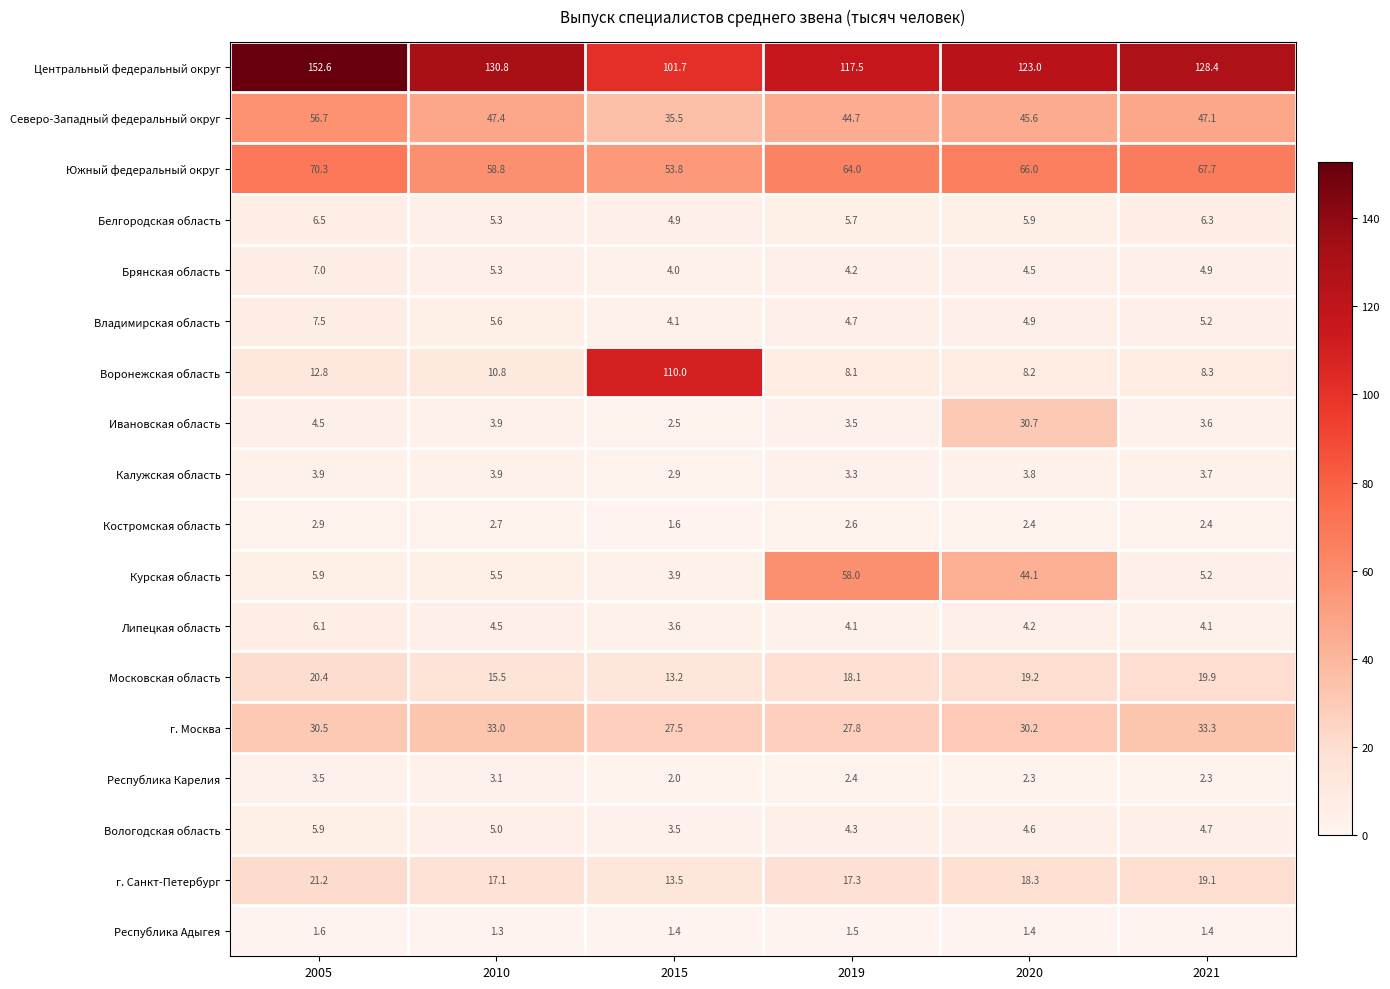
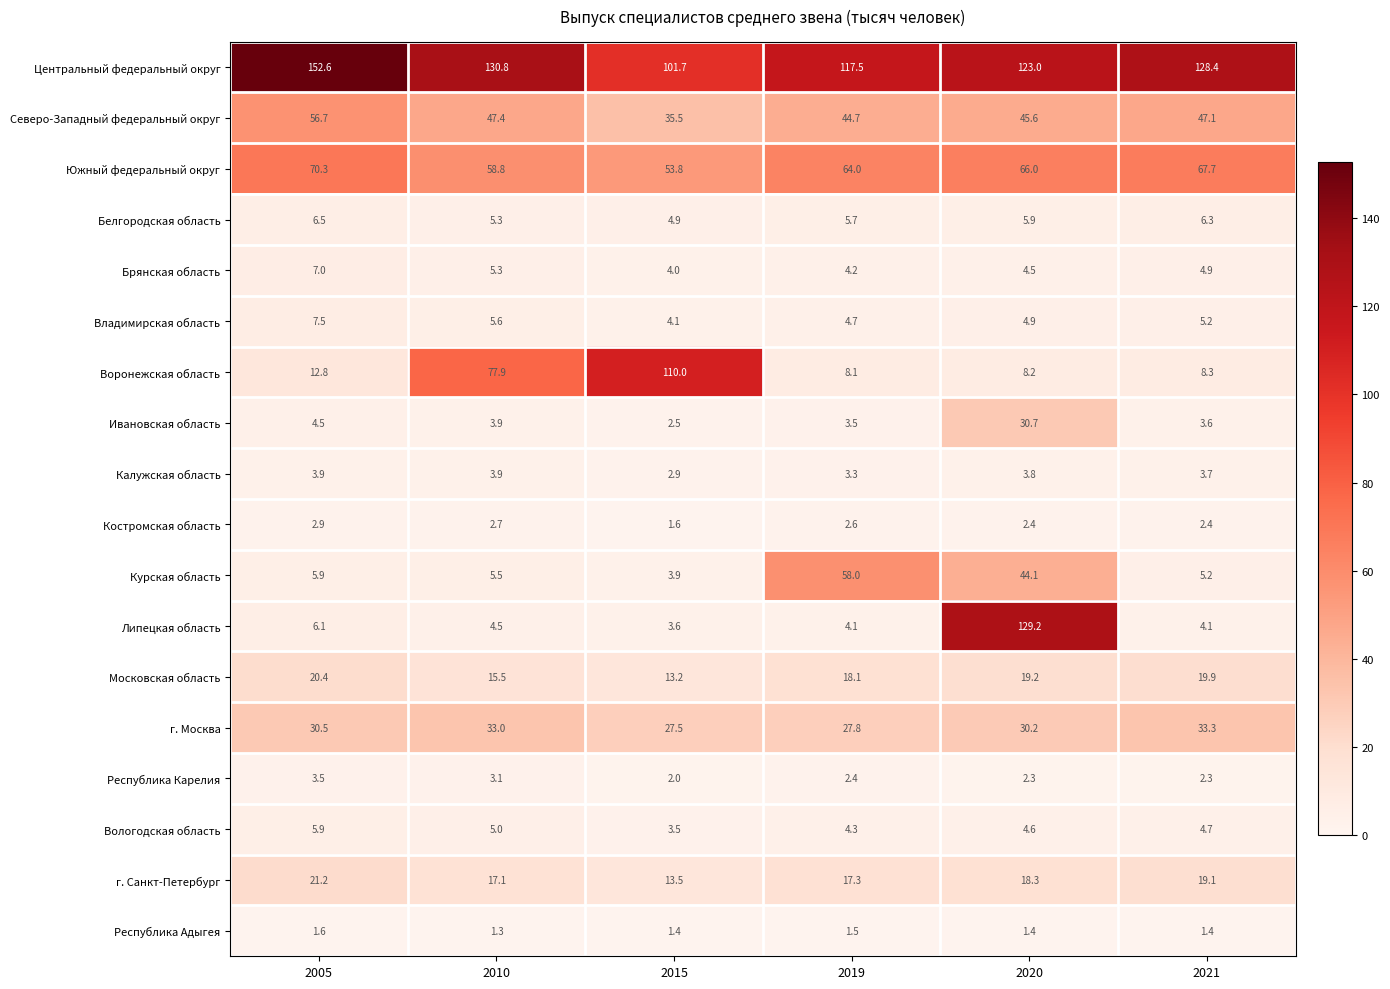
  {
    "Центральный федеральный округ": {
      "2005": 152.6,
      "2010": 130.8,
      "2015": 101.7,
      "2019": 117.5,
      "2020": 123.0,
      "2021": 128.4
    },
    "Северо-Западный федеральный округ": {
      "2005": 56.7,
      "2010": 47.4,
      "2015": 35.5,
      "2019": 44.7,
      "2020": 45.6,
      "2021": 47.1
    },
    "Южный федеральный округ": {
      "2005": 70.3,
      "2010": 58.8,
      "2015": 53.8,
      "2019": 64.0,
      "2020": 66.0,
      "2021": 67.7
    },
    "Белгородская область": {
      "2005": 6.5,
      "2010": 5.3,
      "2015": 4.9,
      "2019": 5.7,
      "2020": 5.9,
      "2021": 6.3
    },
    "Брянская область": {
      "2005": 7.0,
      "2010": 5.3,
      "2015": 4.0,
      "2019": 4.2,
      "2020": 4.5,
      "2021": 4.9
    },
    "Владимирская область": {
      "2005": 7.5,
      "2010": 5.6,
      "2015": 4.1,
      "2019": 4.7,
      "2020": 4.9,
      "2021": 5.2
    },
    "Воронежская область": {
      "2005": 12.8,
-     "2010": 10.8,
+     "2010": 77.9,
      "2015": 110.0,
      "2019": 8.1,
      "2020": 8.2,
      "2021": 8.3
    },
    "Ивановская область": {
      "2005": 4.5,
      "2010": 3.9,
      "2015": 2.5,
      "2019": 3.5,
      "2020": 30.7,
      "2021": 3.6
    },
    "Калужская область": {
      "2005": 3.9,
      "2010": 3.9,
      "2015": 2.9,
      "2019": 3.3,
      "2020": 3.8,
      "2021": 3.7
    },
    "Костромская область": {
      "2005": 2.9,
      "2010": 2.7,
      "2015": 1.6,
      "2019": 2.6,
      "2020": 2.4,
      "2021": 2.4
    },
    "Курская область": {
      "2005": 5.9,
      "2010": 5.5,
      "2015": 3.9,
      "2019": 58.0,
      "2020": 44.1,
      "2021": 5.2
    },
    "Липецкая область": {
      "2005": 6.1,
      "2010": 4.5,
      "2015": 3.6,
      "2019": 4.1,
-     "2020": 4.2,
+     "2020": 129.2,
      "2021": 4.1
    },
    "Московская область": {
      "2005": 20.4,
      "2010": 15.5,
      "2015": 13.2,
      "2019": 18.1,
      "2020": 19.2,
      "2021": 19.9
    },
    "г. Москва": {
      "2005": 30.5,
      "2010": 33.0,
      "2015": 27.5,
      "2019": 27.8,
      "2020": 30.2,
      "2021": 33.3
    },
    "Республика Карелия": {
      "2005": 3.5,
      "2010": 3.1,
      "2015": 2.0,
      "2019": 2.4,
      "2020": 2.3,
      "2021": 2.3
    },
    "Вологодская область": {
      "2005": 5.9,
      "2010": 5.0,
      "2015": 3.5,
      "2019": 4.3,
      "2020": 4.6,
      "2021": 4.7
    },
    "г. Санкт-Петербург": {
      "2005": 21.2,
      "2010": 17.1,
      "2015": 13.5,
      "2019": 17.3,
      "2020": 18.3,
      "2021": 19.1
    },
    "Республика Адыгея": {
      "2005": 1.6,
      "2010": 1.3,
      "2015": 1.4,
      "2019": 1.5,
      "2020": 1.4,
      "2021": 1.4
    }
  }
